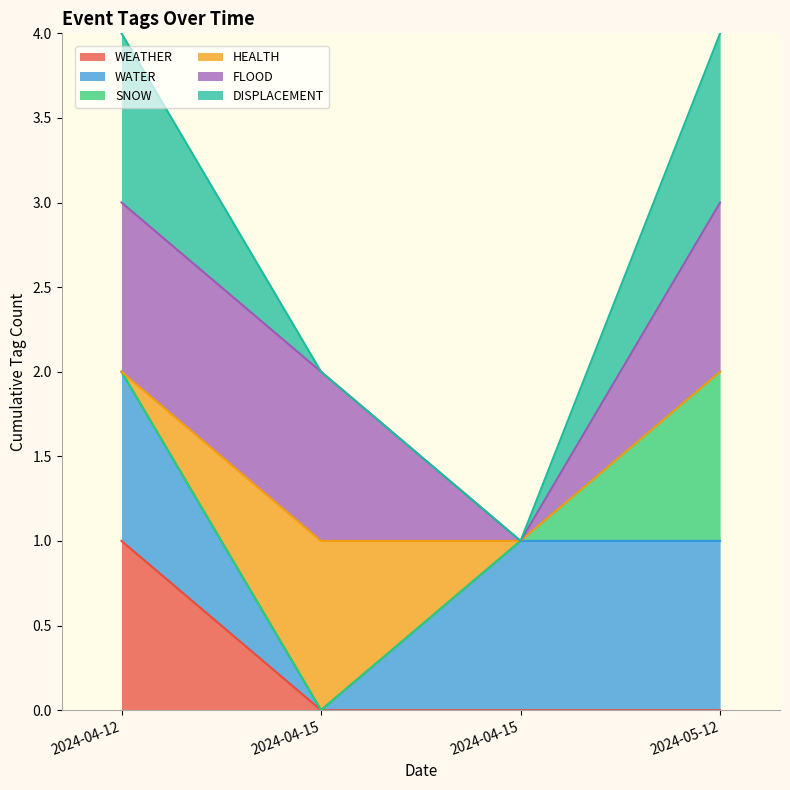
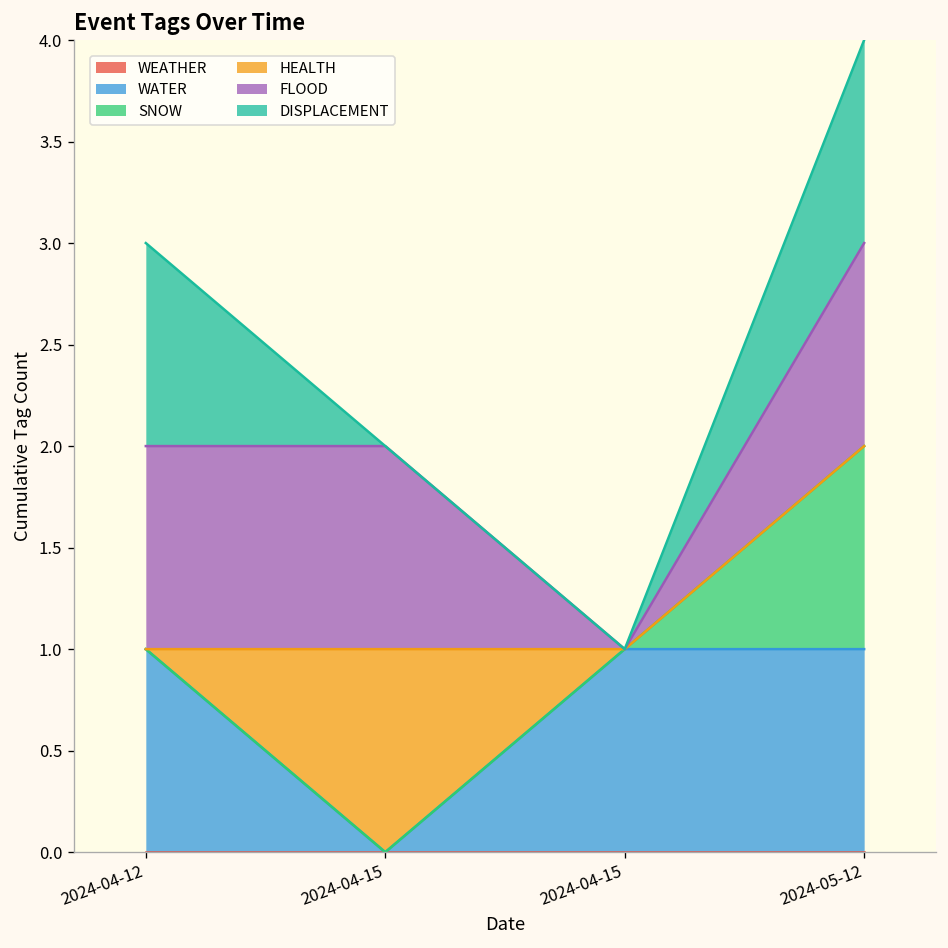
  {
    "WEATHER": {
-     "2024-04-12": 1,
+     "2024-04-12": 0,
      "2024-05-12": 0
    },
    "WATER": {
      "2024-05-12": 1
    },
    "FLOOD": {
      "2024-04-12": 1,
      "2024-05-12": 1
    }
  }
